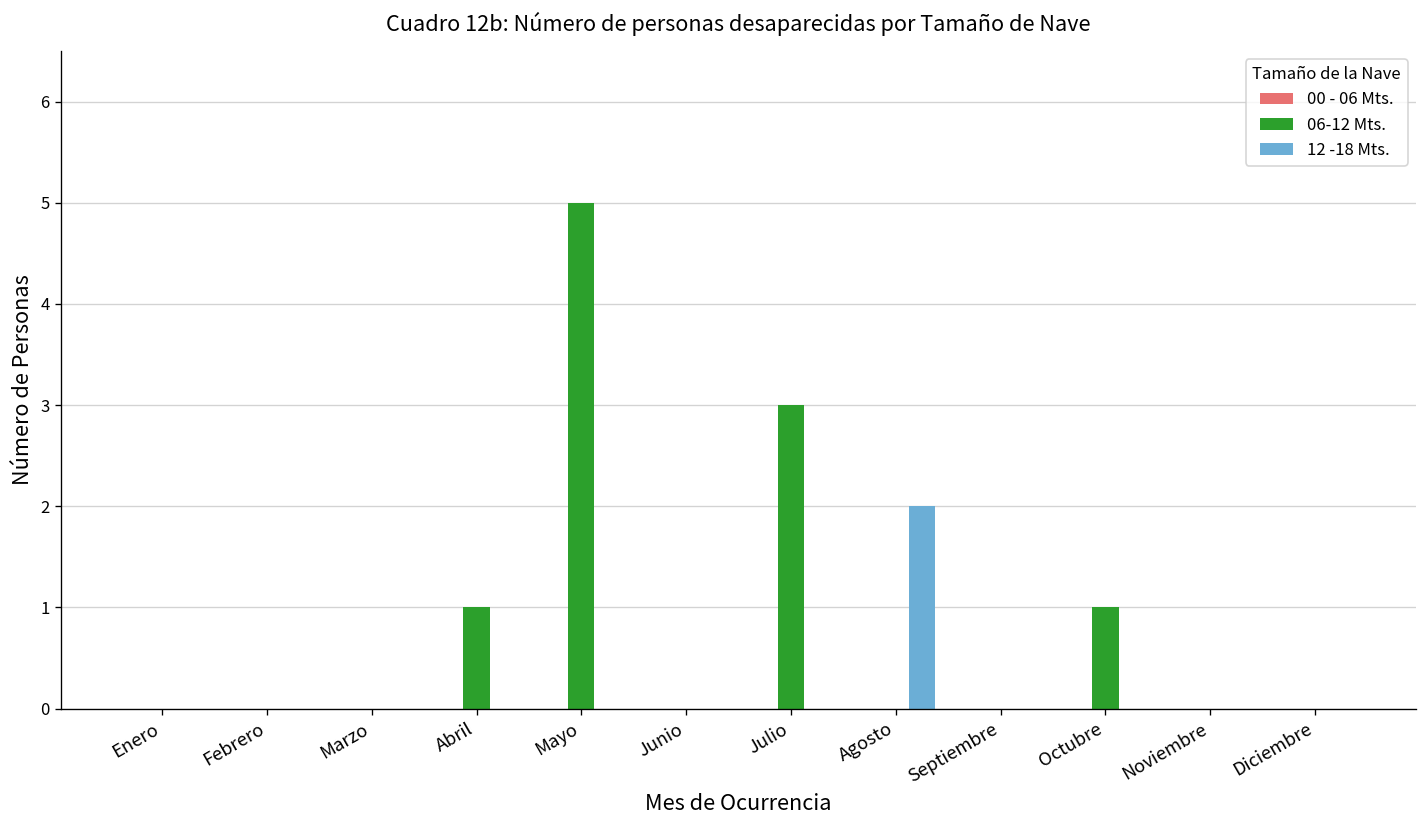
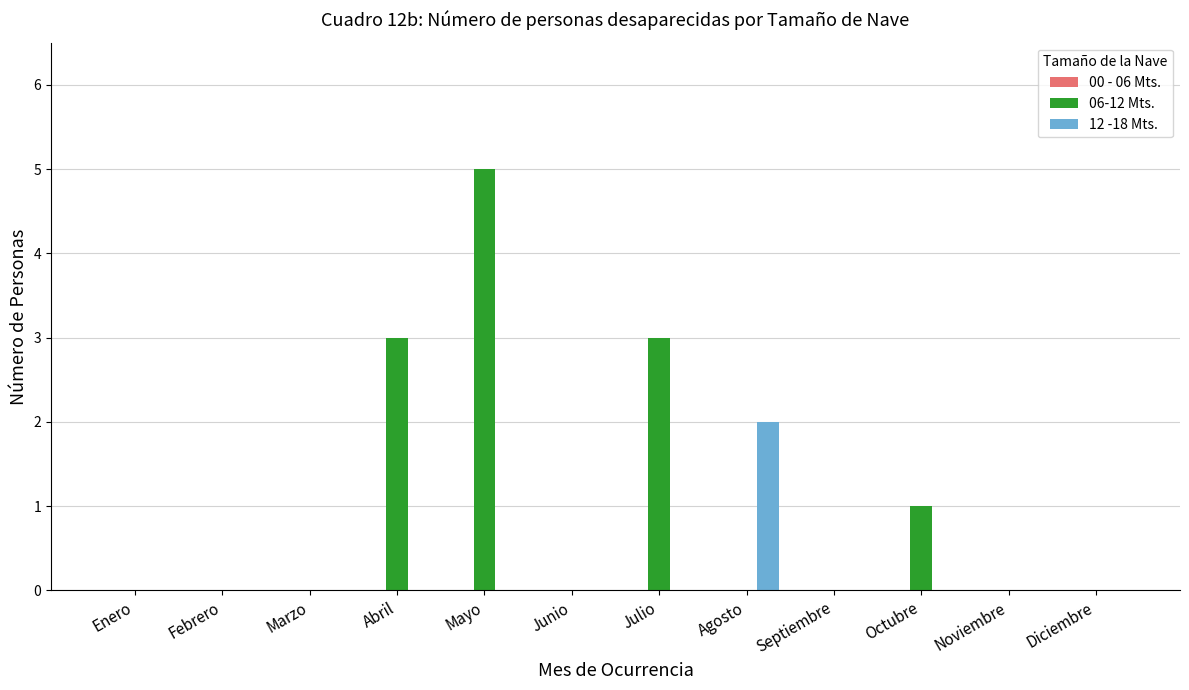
  {
    "00 - 06 Mts.": {
      "Enero": 0,
      "Febrero": 0,
      "Marzo": 0,
      "Abril": 0,
      "Mayo": 0,
      "Junio": 0,
      "Julio": 0,
      "Agosto": 0,
      "Septiembre": 0,
      "Octubre": 0,
      "Noviembre": 0,
      "Diciembre": 0
    },
    "06-12 Mts.": {
      "Enero": 0,
      "Febrero": 0,
      "Marzo": 0,
-     "Abril": 1,
+     "Abril": 3,
      "Mayo": 5,
      "Junio": 0,
      "Julio": 3,
      "Agosto": 0,
      "Septiembre": 0,
      "Octubre": 1,
      "Noviembre": 0,
      "Diciembre": 0
    },
    "12 -18 Mts.": {
      "Enero": 0,
      "Febrero": 0,
      "Marzo": 0,
      "Abril": 0,
      "Mayo": 0,
      "Junio": 0,
      "Julio": 0,
      "Agosto": 2,
      "Septiembre": 0,
      "Octubre": 0,
      "Noviembre": 0,
      "Diciembre": 0
    }
  }
